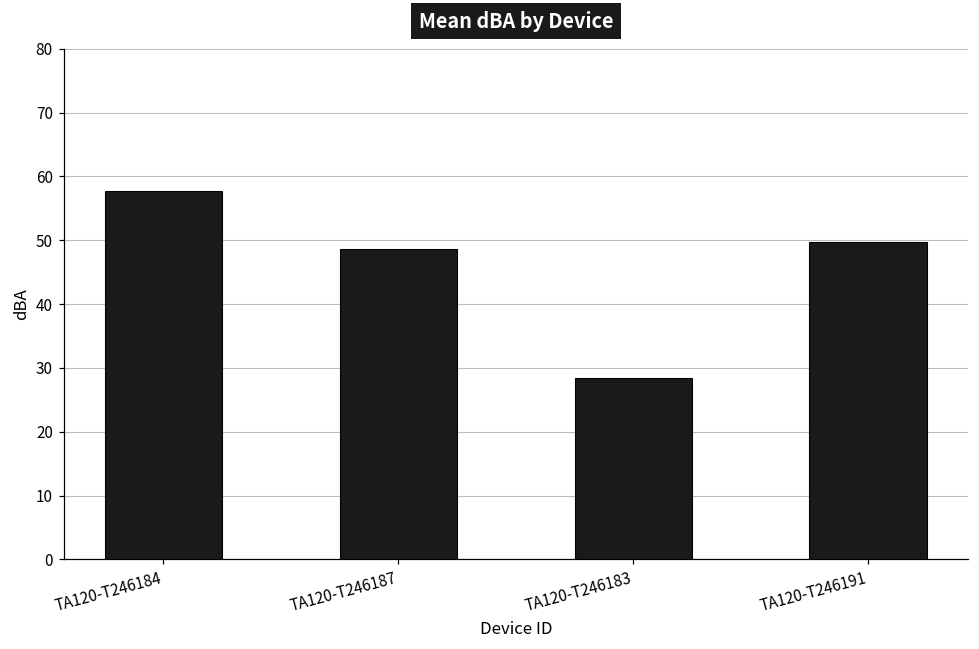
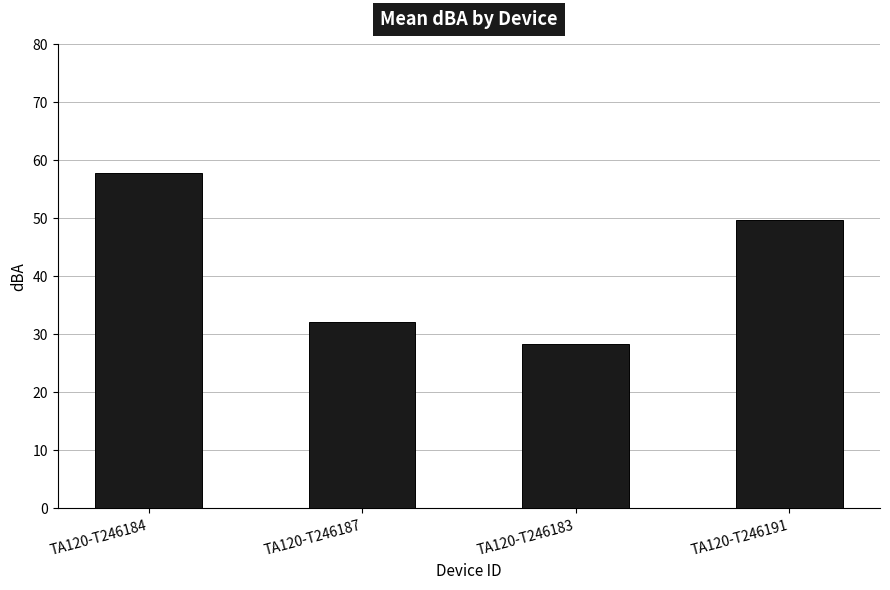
  {
    "TA120-T246184": 58,
-   "TA120-T246187": 49,
+   "TA120-T246187": 32,
    "TA120-T246183": 28,
    "TA120-T246191": 50
  }
